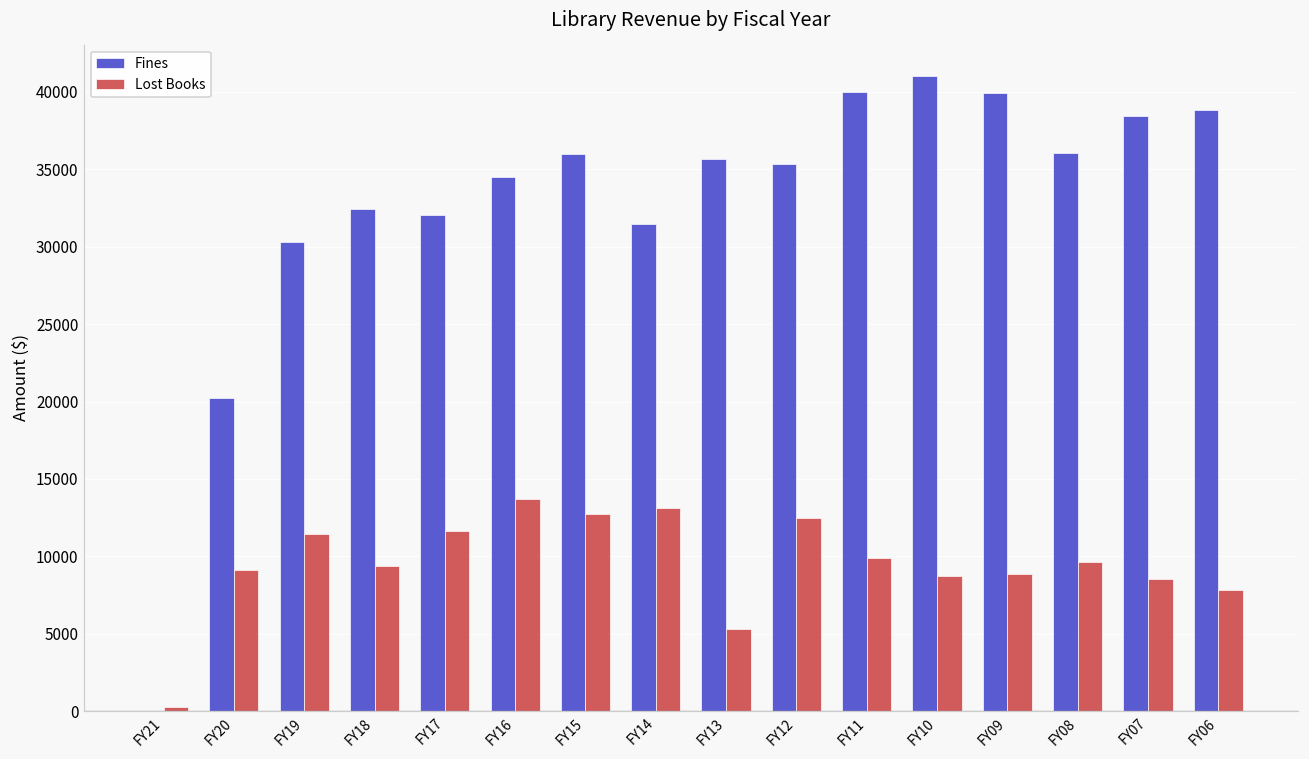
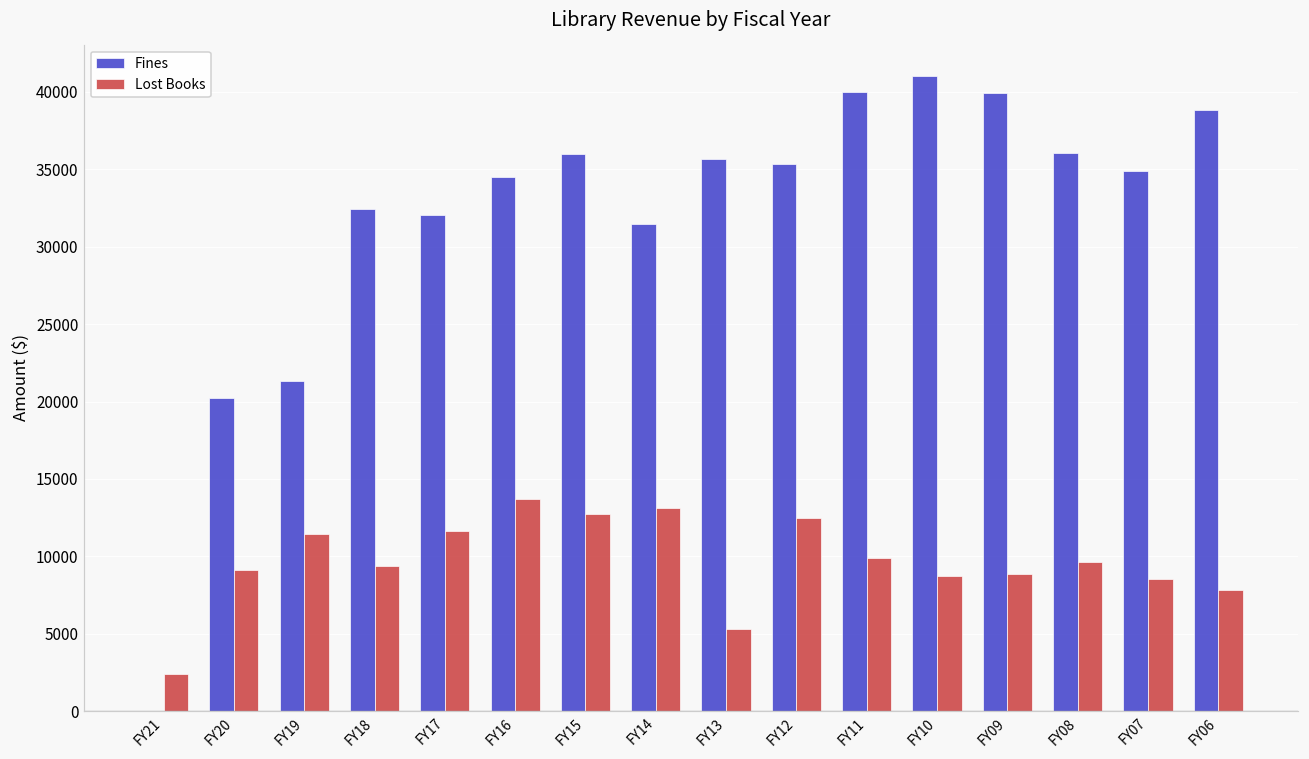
  {
    "Fines": {
      "FY20": 20200,
-     "FY19": 30300,
+     "FY19": 21300,
      "FY18": 32500,
      "FY17": 32000,
      "FY16": 34500,
      "FY15": 36000,
      "FY14": 31500,
      "FY13": 35700,
      "FY12": 35300,
      "FY11": 40000,
      "FY10": 41000,
      "FY09": 39900,
      "FY08": 36000,
-     "FY07": 38500,
+     "FY07": 34900,
      "FY06": 38800
    },
    "Lost Books": {
-     "FY21": 300,
+     "FY21": 2400,
      "FY20": 9100,
      "FY19": 11400,
      "FY18": 9400,
      "FY17": 11700,
      "FY16": 13700,
      "FY15": 12700,
      "FY14": 13100,
      "FY13": 5300,
      "FY12": 12500,
      "FY11": 9900,
      "FY10": 8700,
      "FY09": 8900,
      "FY08": 9700,
      "FY07": 8600,
      "FY06": 7800
    }
  }
